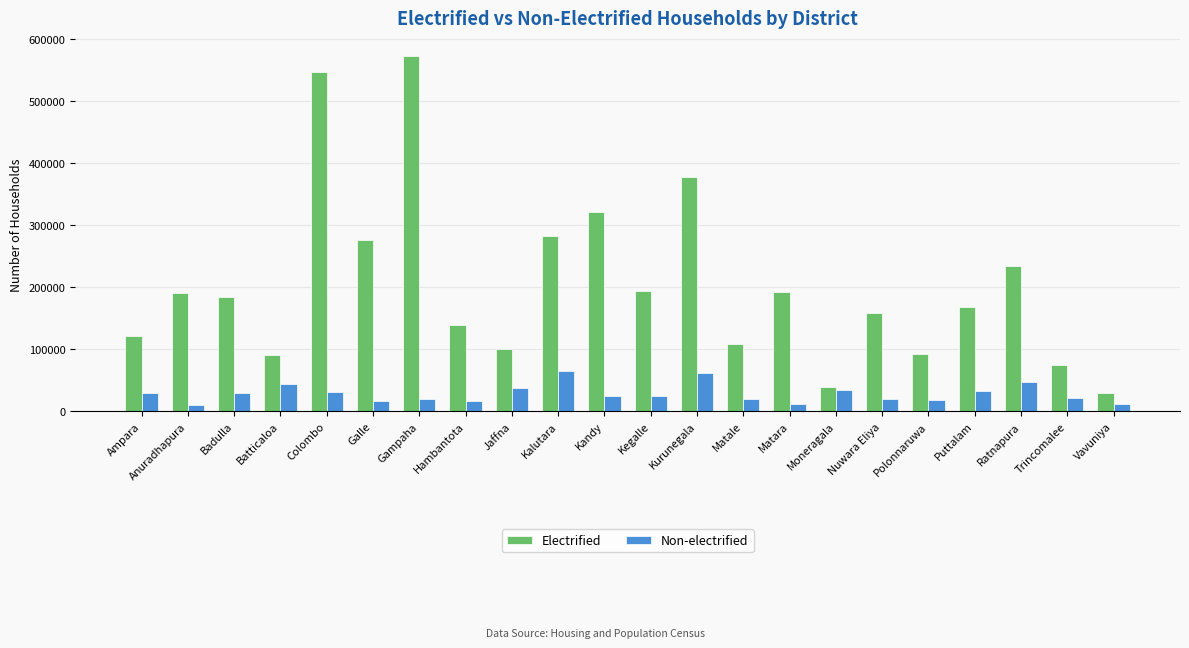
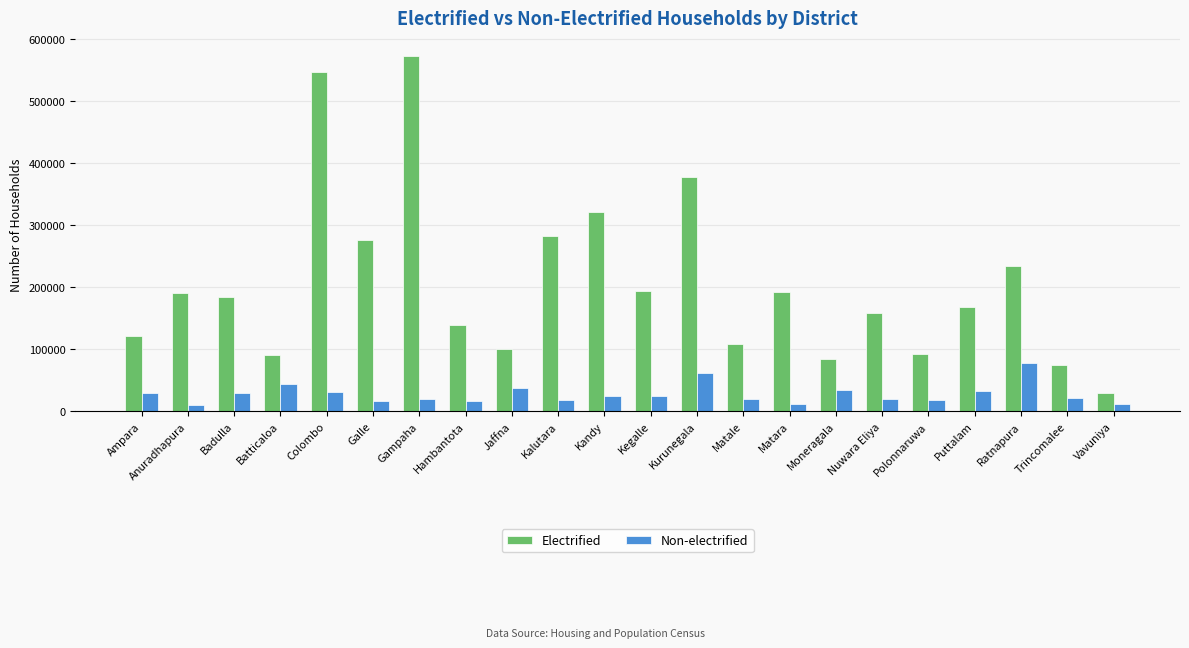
  {
    "Electrified": {
      "Ampara": 120000,
      "Anuradhapura": 190000,
      "Badulla": 180000,
      "Batticaloa": 90000,
      "Colombo": 550000,
      "Galle": 280000,
      "Gampaha": 570000,
      "Hambantota": 140000,
      "Jaffna": 100000,
      "Kalutara": 280000,
      "Kandy": 320000,
      "Kegalle": 190000,
      "Kurunegala": 380000,
      "Matale": 110000,
      "Matara": 190000,
-     "Moneragala": 40000,
+     "Moneragala": 80000,
      "Nuwara Eliya": 160000,
      "Polonnaruwa": 90000,
      "Puttalam": 170000,
      "Ratnapura": 230000,
      "Trincomalee": 70000,
      "Vavuniya": 30000
    },
    "Non-electrified": {
      "Ampara": 30000,
      "Anuradhapura": 10000,
      "Badulla": 30000,
      "Batticaloa": 40000,
      "Colombo": 30000,
      "Galle": 20000,
      "Gampaha": 20000,
      "Hambantota": 20000,
      "Jaffna": 40000,
-     "Kalutara": 60000,
+     "Kalutara": 20000,
      "Kandy": 20000,
      "Kegalle": 20000,
      "Kurunegala": 60000,
      "Matale": 20000,
      "Matara": 10000,
      "Moneragala": 30000,
      "Nuwara Eliya": 20000,
      "Polonnaruwa": 20000,
      "Puttalam": 30000,
-     "Ratnapura": 50000,
+     "Ratnapura": 80000,
      "Trincomalee": 20000,
      "Vavuniya": 10000
    }
  }
